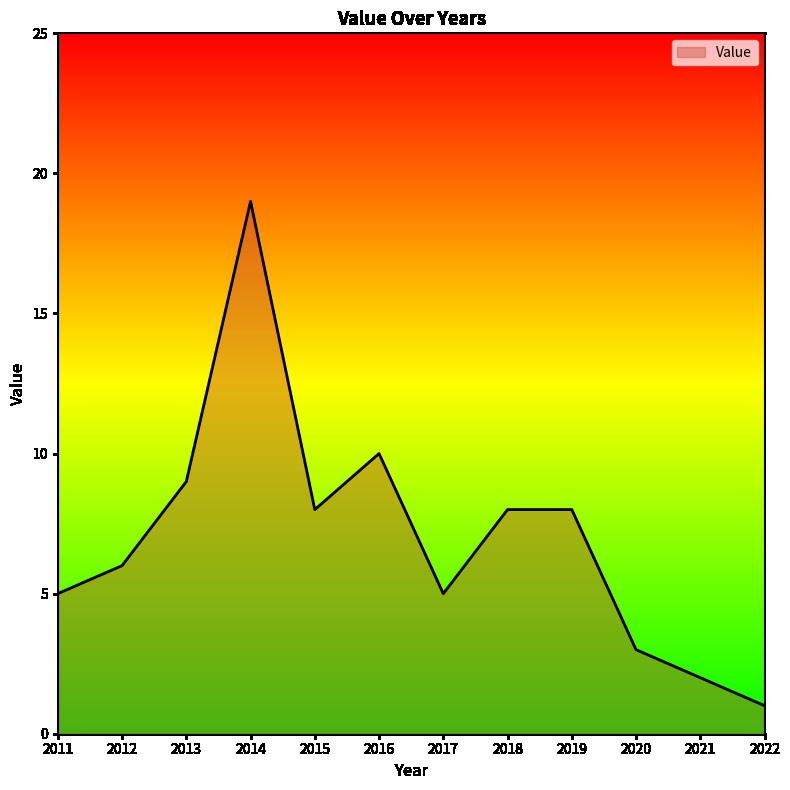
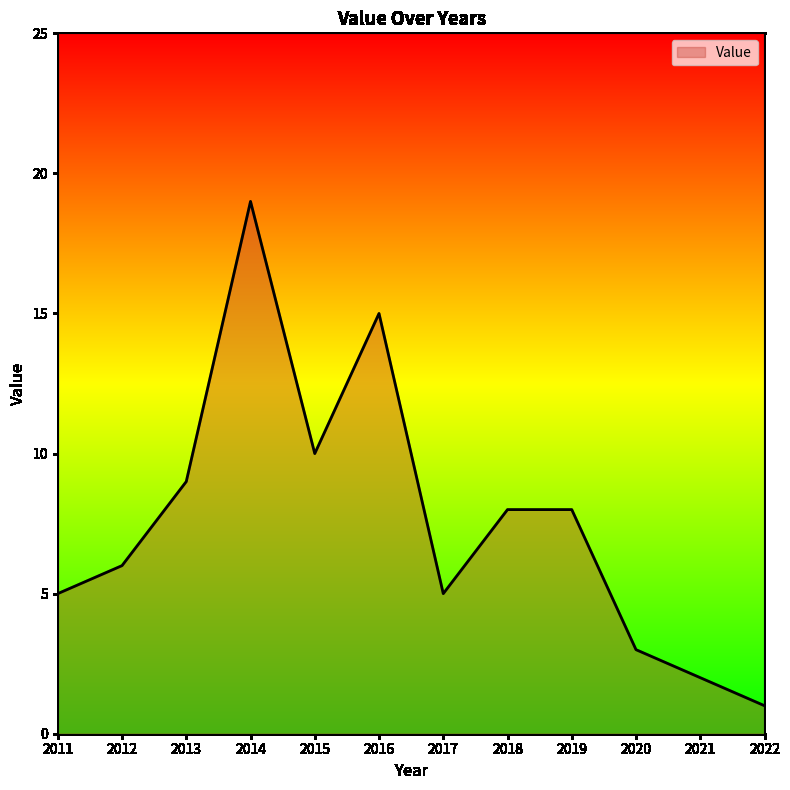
  {
    "2011": 5,
    "2012": 6,
    "2013": 9,
    "2014": 19,
-   "2015": 8,
-   "2016": 10,
+   "2015": 10,
+   "2016": 15,
    "2017": 5,
    "2018": 8,
    "2019": 8,
    "2020": 3,
    "2021": 2,
    "2022": 1
  }
